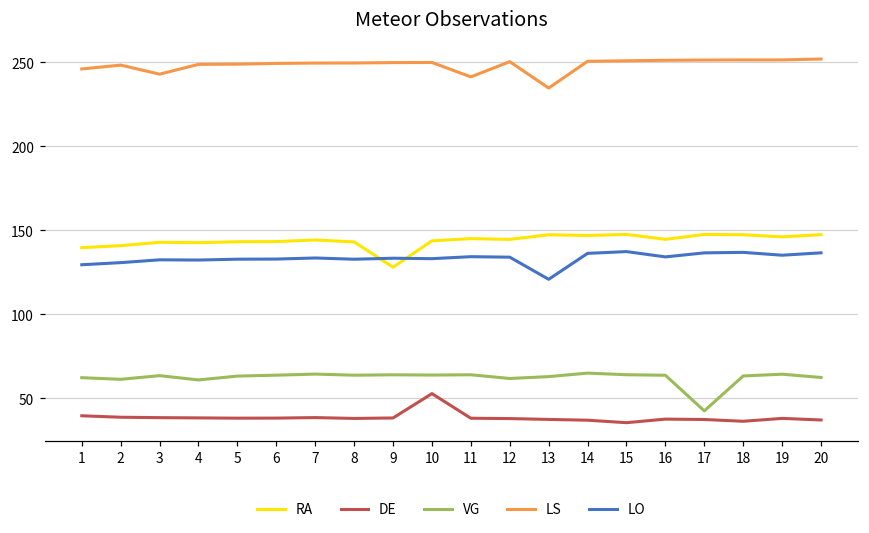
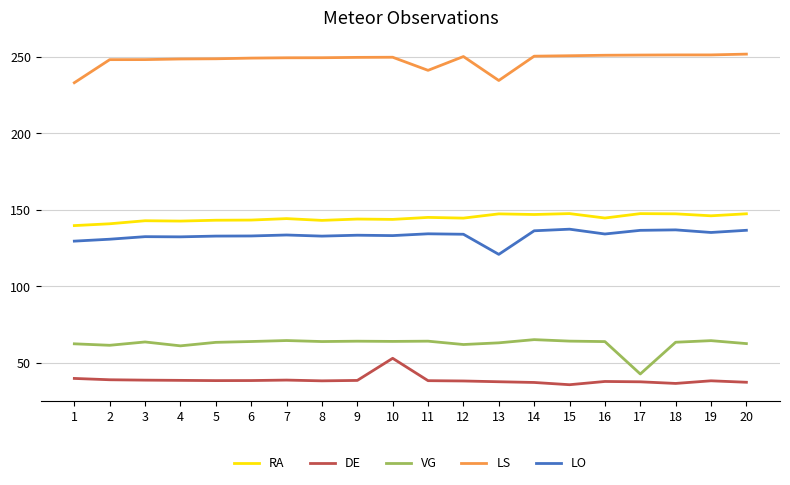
  {
    "RA": {
      "1": 140,
      "2": 141,
      "3": 143,
      "4": 143,
      "5": 143,
      "6": 143,
      "7": 144,
      "8": 143,
-     "9": 128,
+     "9": 144,
      "10": 144,
      "11": 145,
      "12": 145,
      "13": 147,
      "14": 147,
      "15": 148,
      "16": 145,
      "17": 148,
      "18": 147,
      "19": 146,
      "20": 147
    },
    "DE": {
      "1": 40,
      "2": 39,
      "3": 39,
      "4": 38,
      "5": 38,
      "6": 38,
      "7": 39,
      "8": 38,
      "9": 38,
      "10": 53,
      "11": 38,
      "12": 38,
      "13": 38,
      "14": 37,
      "15": 36,
      "16": 38,
      "17": 38,
      "18": 36,
      "19": 38,
      "20": 37
    },
    "VG": {
      "1": 62,
      "2": 61,
      "3": 64,
      "4": 61,
      "5": 63,
      "6": 64,
      "7": 65,
      "8": 64,
      "9": 64,
      "10": 64,
      "11": 64,
      "12": 62,
      "13": 63,
      "14": 65,
      "15": 64,
      "16": 64,
      "17": 43,
      "18": 63,
      "19": 64,
      "20": 63
    },
    "LS": {
-     "1": 246,
+     "1": 233,
      "2": 248,
-     "3": 243,
+     "3": 248,
      "4": 249,
      "5": 249,
      "6": 249,
      "7": 249,
      "8": 250,
      "9": 250,
      "10": 250,
      "11": 241,
      "12": 250,
      "13": 235,
      "14": 251,
      "15": 251,
      "16": 251,
      "17": 251,
      "18": 251,
      "19": 251,
      "20": 252
    },
    "LO": {
      "1": 130,
      "2": 131,
      "3": 132,
      "4": 132,
      "5": 133,
      "6": 133,
      "7": 134,
      "8": 133,
      "9": 133,
      "10": 133,
      "11": 134,
      "12": 134,
      "13": 121,
      "14": 136,
      "15": 137,
      "16": 134,
      "17": 137,
      "18": 137,
      "19": 135,
      "20": 137
    }
  }
